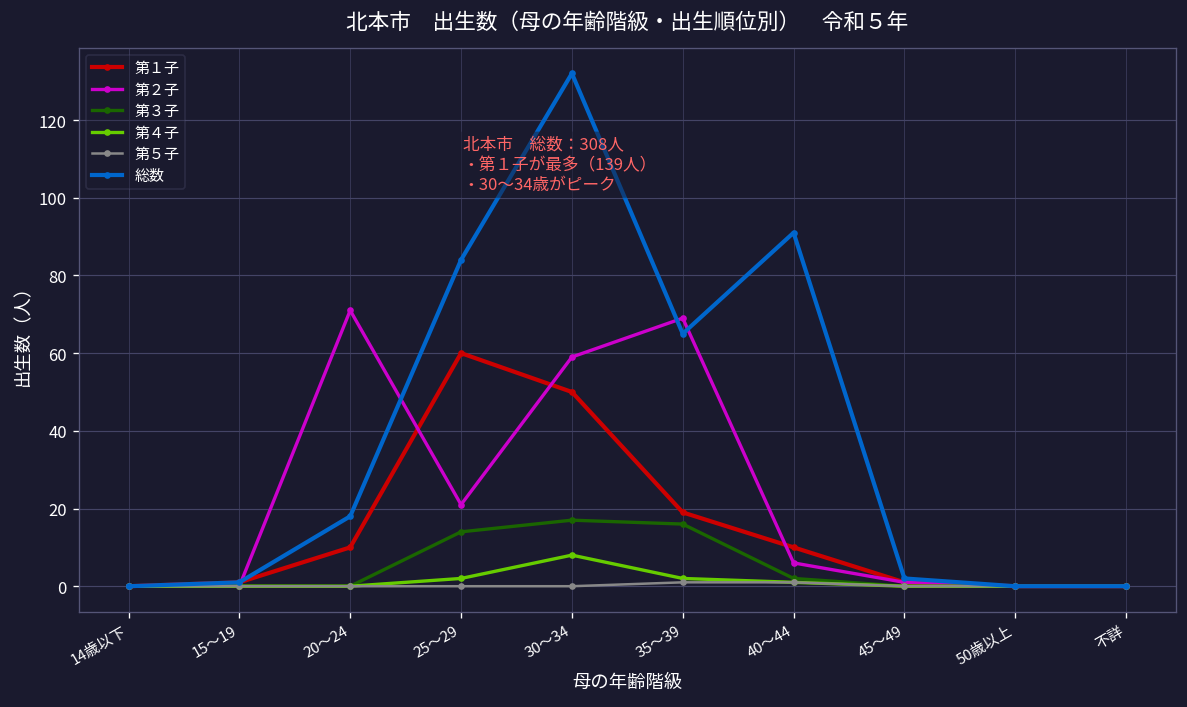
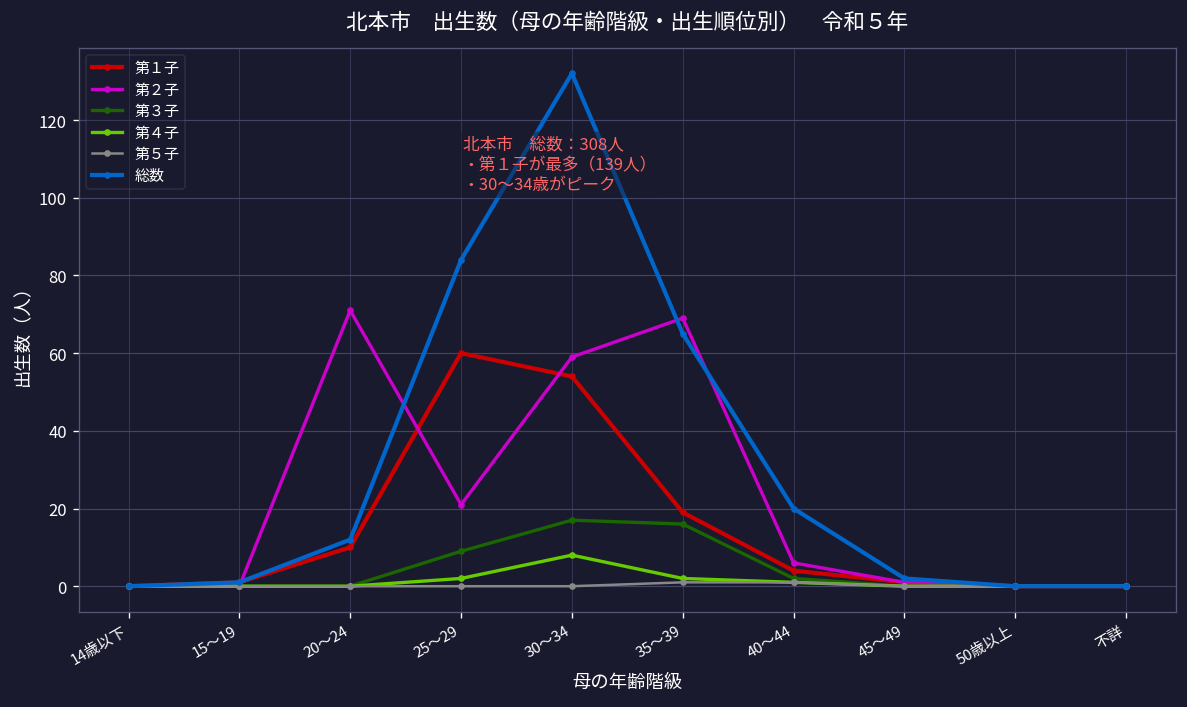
  {
    "第１子": {
      "20～24": 10,
      "25～29": 60,
-     "30～34": 50,
+     "30～34": 54,
      "35～39": 19,
-     "40～44": 10
+     "40～44": 4
    },
    "第２子": {
      "20～24": 71,
      "25～29": 21,
      "30～34": 59,
      "35～39": 69,
      "40～44": 6
    },
    "第３子": {
-     "25～29": 14,
+     "25～29": 9,
      "30～34": 17,
      "35～39": 16,
      "40～44": 2
    },
    "第４子": {
      "25～29": 2,
      "30～34": 8,
      "35～39": 2
    },
    "第５子": {
      "25～29": 0,
      "30～34": 0,
      "35～39": 1
    },
    "総数": {
-     "20～24": 18,
+     "20～24": 12,
      "25～29": 84,
      "30～34": 132,
      "35～39": 65,
-     "40～44": 91,
+     "40～44": 20,
      "45～49": 2
    }
  }
